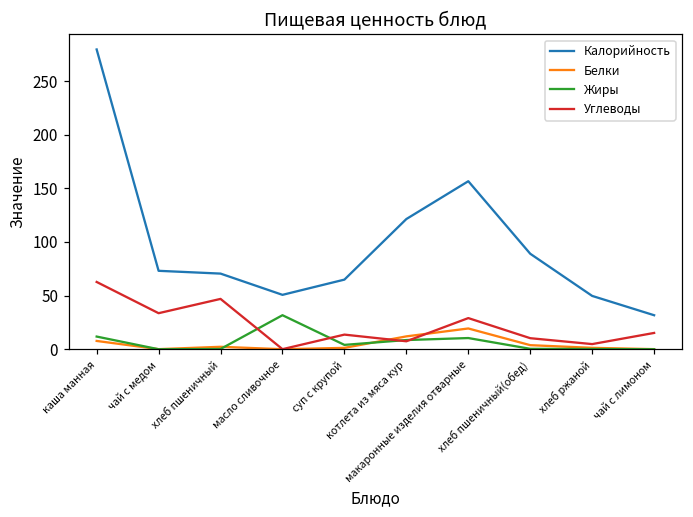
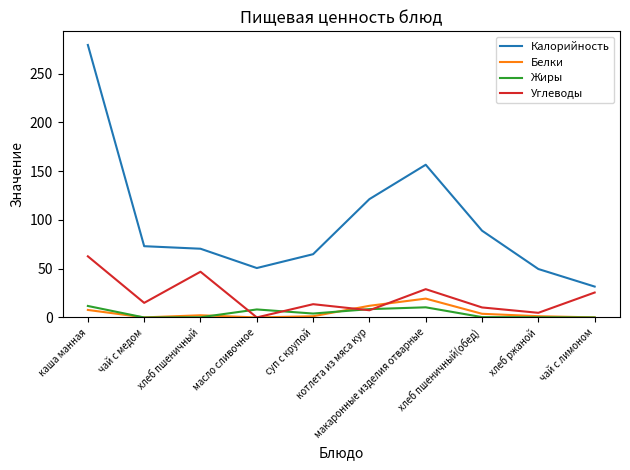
  {
    "Калорийность": {
      "каша манная": 280,
      "чай с медом": 70,
      "хлеб пшеничный": 70,
      "масло сливочное": 50,
      "суп с крупой": 60,
      "котлета из мяса кур": 120,
      "макаронные изделия отварные": 160,
      "хлеб пшеничный(обед)": 90,
      "хлеб ржаной": 50,
      "чай с лимоном": 30
    },
    "Белки": {
      "каша манная": 10,
      "суп с крупой": 0,
      "котлета из мяса кур": 10,
      "макаронные изделия отварные": 20,
      "хлеб пшеничный(обед)": 0
    },
    "Жиры": {
      "каша манная": 10,
-     "масло сливочное": 30,
+     "масло сливочное": 10,
      "суп с крупой": 0,
      "макаронные изделия отварные": 10,
      "хлеб пшеничный(обед)": 0
    },
    "Углеводы": {
      "каша манная": 60,
-     "чай с медом": 30,
+     "чай с медом": 20,
      "хлеб пшеничный": 50,
      "суп с крупой": 10,
      "макаронные изделия отварные": 30,
      "хлеб пшеничный(обед)": 10,
      "хлеб ржаной": 0,
-     "чай с лимоном": 20
+     "чай с лимоном": 30
    }
  }
